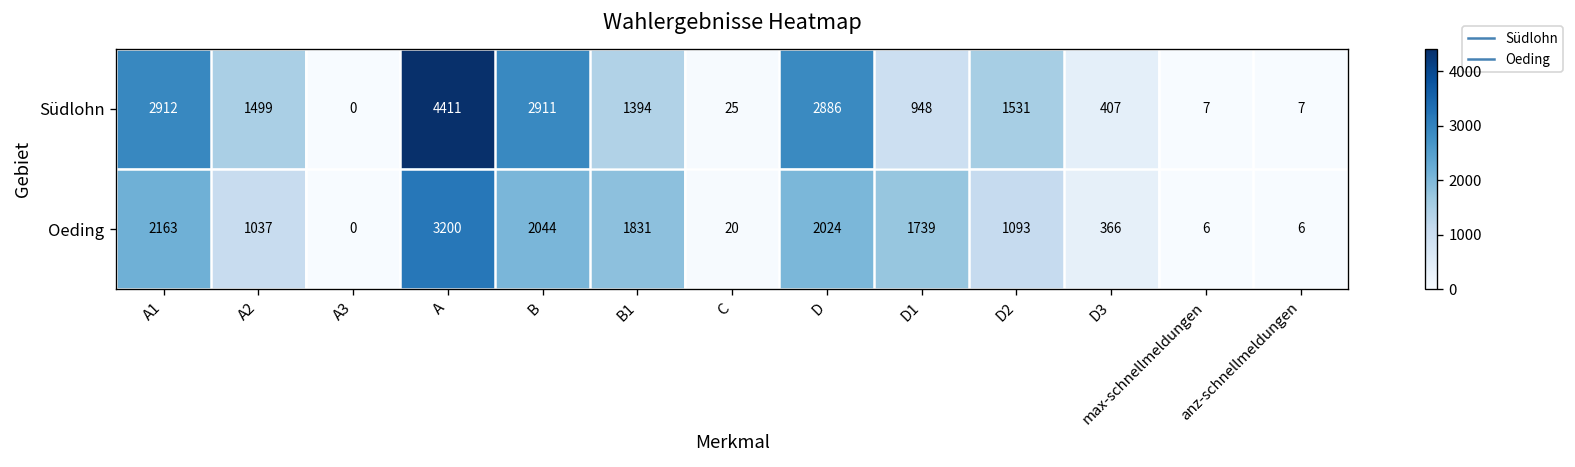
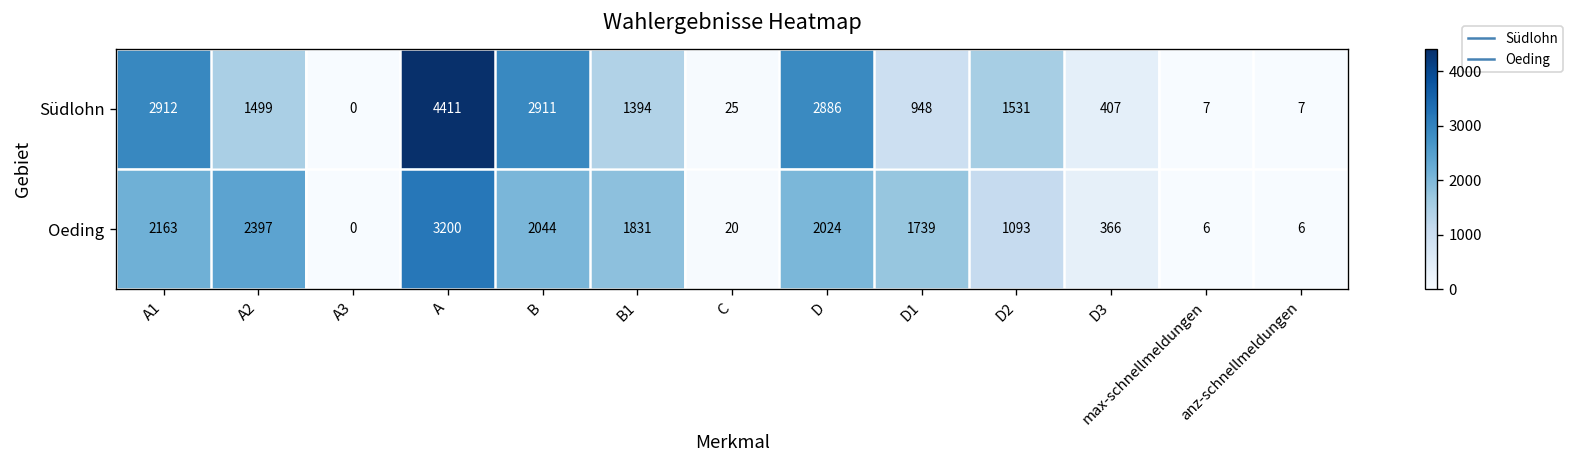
  {
    "Südlohn": {
      "A1": 2912,
      "A2": 1499,
      "A3": 0,
      "A": 4411,
      "B": 2911,
      "B1": 1394,
      "C": 25,
      "D": 2886,
      "D1": 948,
      "D2": 1531,
      "D3": 407,
      "max-schnellmeldungen": 7,
      "anz-schnellmeldungen": 7
    },
    "Oeding": {
      "A1": 2163,
-     "A2": 1037,
+     "A2": 2397,
      "A3": 0,
      "A": 3200,
      "B": 2044,
      "B1": 1831,
      "C": 20,
      "D": 2024,
      "D1": 1739,
      "D2": 1093,
      "D3": 366,
      "max-schnellmeldungen": 6,
      "anz-schnellmeldungen": 6
    }
  }
